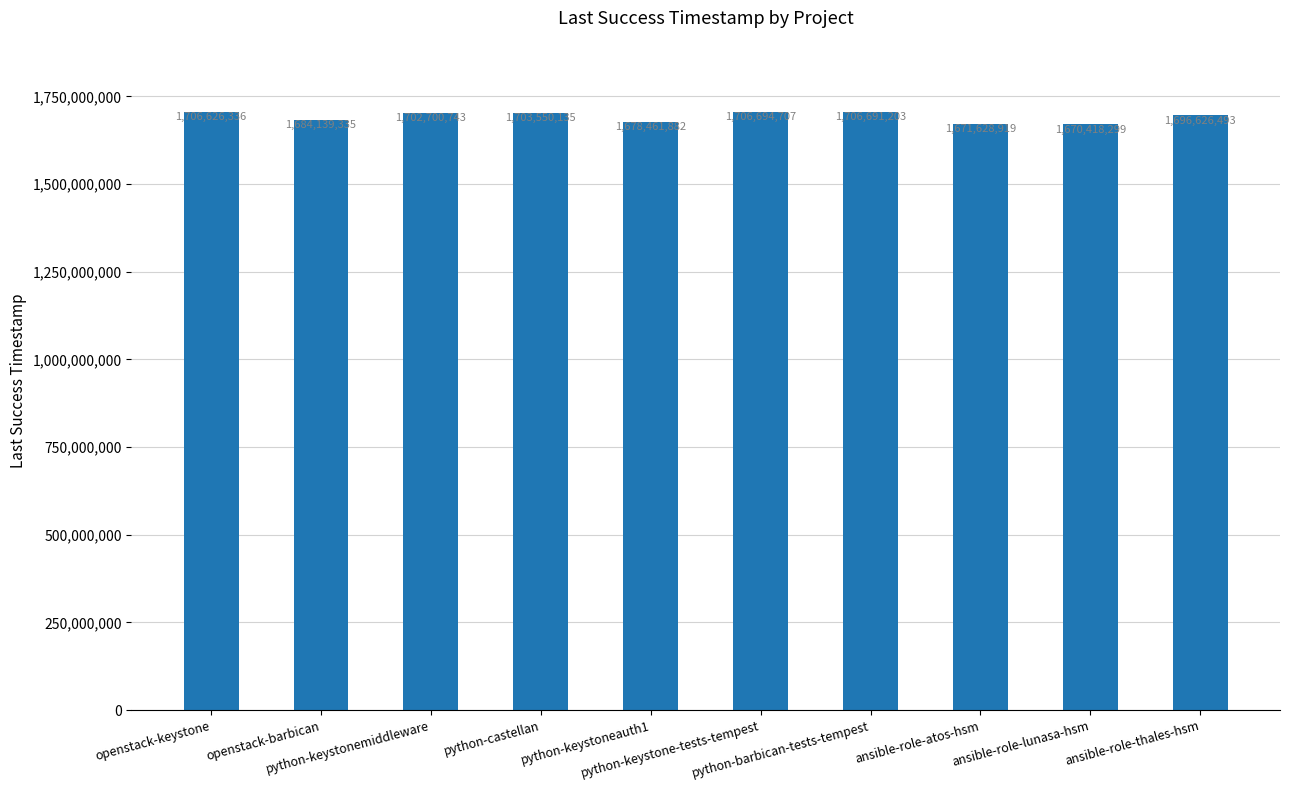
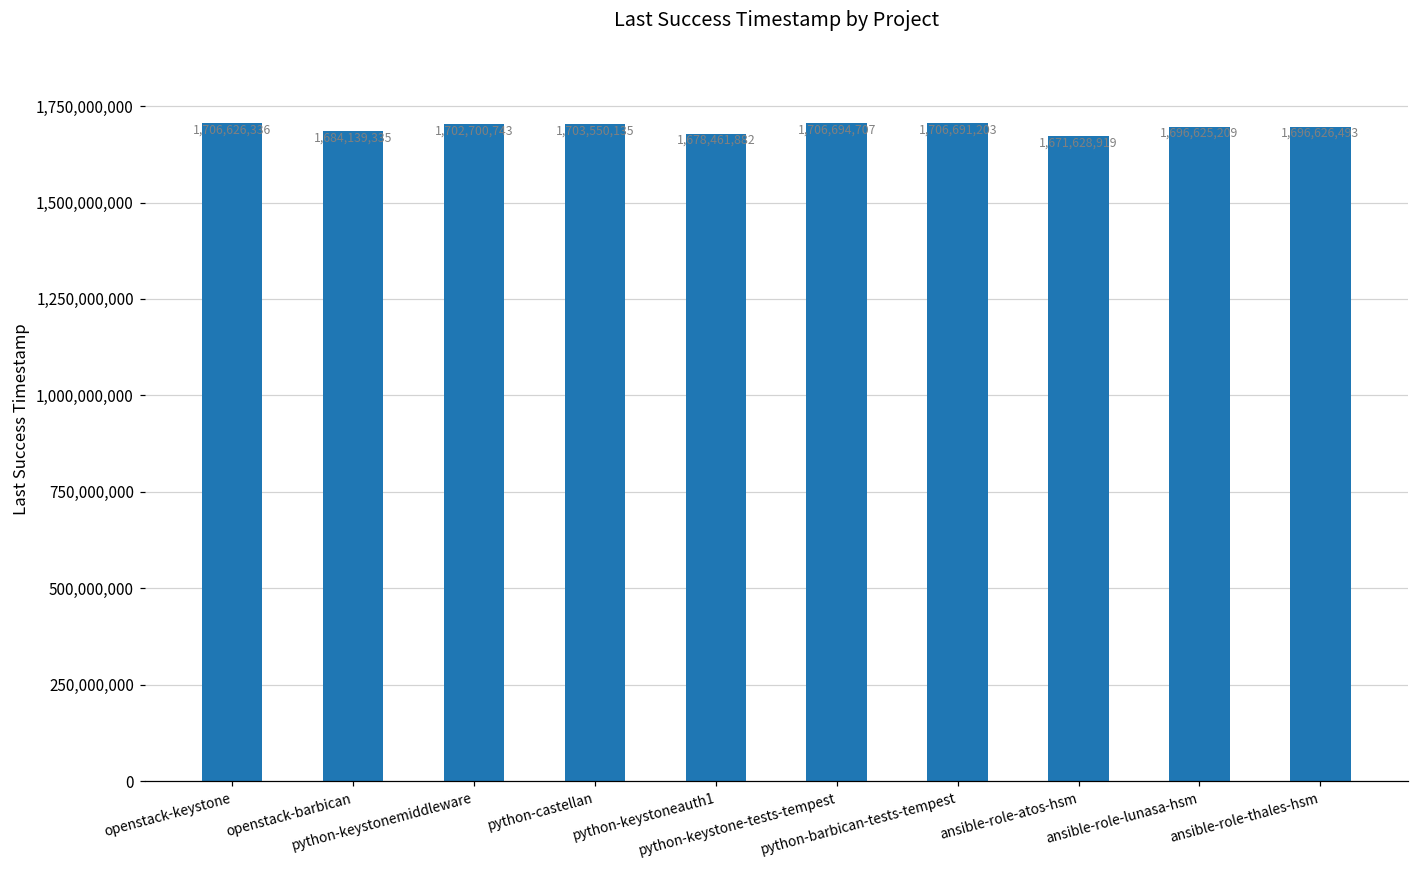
  {
    "openstack-keystone": "1,706,626,336",
    "openstack-barbican": "1,684,139,335",
    "python-keystonemiddleware": "1,702,700,743",
    "python-castellan": "1,703,550,135",
    "python-keystoneauth1": "1,678,461,882",
    "python-keystone-tests-tempest": "1,706,694,707",
    "python-barbican-tests-tempest": "1,706,691,203",
    "ansible-role-atos-hsm": "1,671,628,919",
-   "ansible-role-lunasa-hsm": "1,670,418,299",
+   "ansible-role-lunasa-hsm": "1,696,625,209",
    "ansible-role-thales-hsm": "1,696,626,493"
  }
